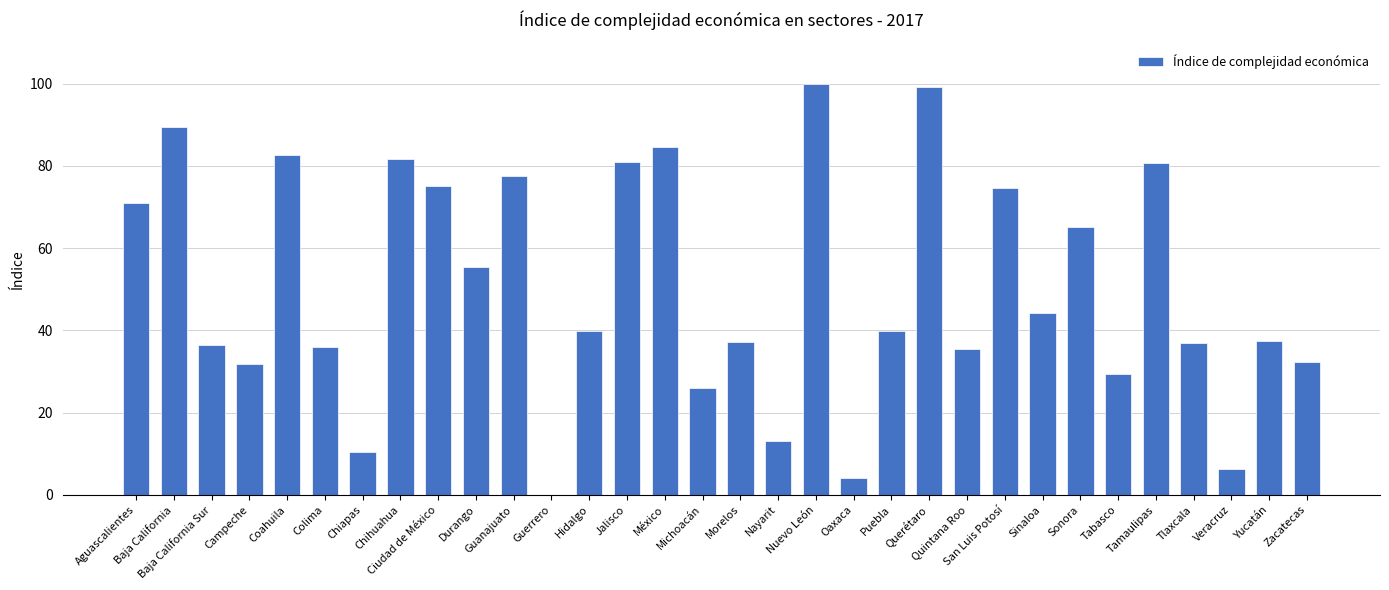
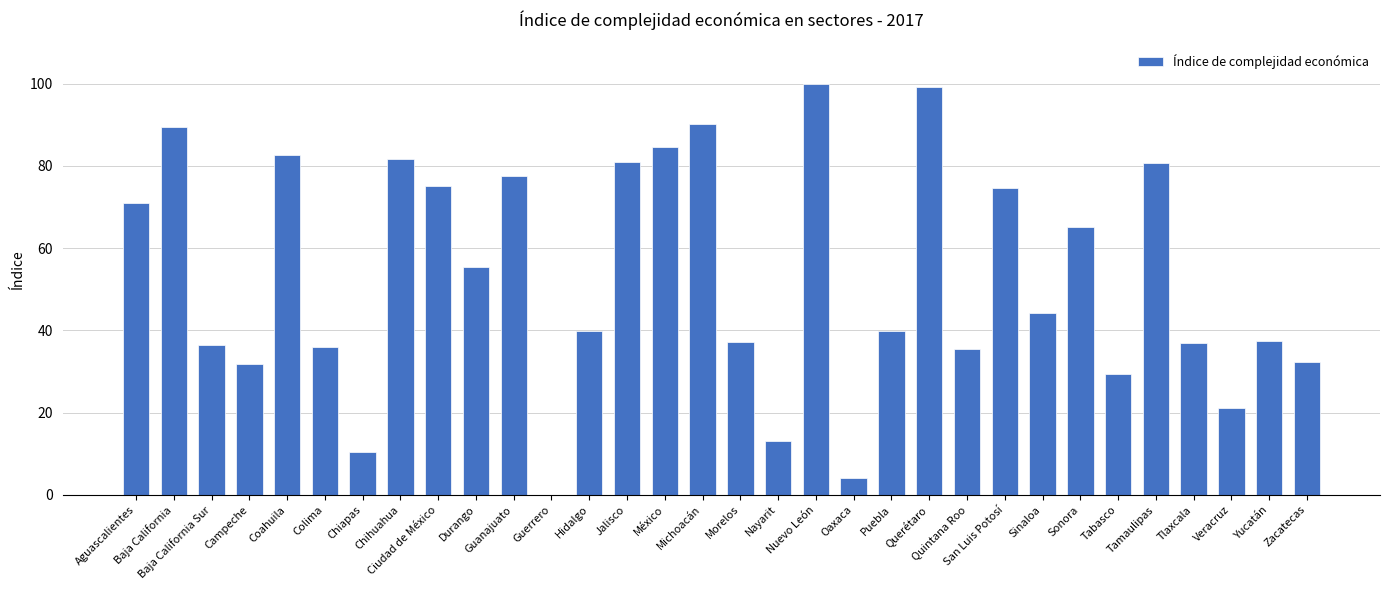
  {
    "Aguascalientes": 71,
    "Baja California": 89,
    "Baja California Sur": 36,
    "Campeche": 32,
    "Coahuila": 83,
    "Colima": 36,
    "Chiapas": 10,
    "Chihuahua": 82,
    "Ciudad de México": 75,
    "Durango": 55,
    "Guanajuato": 78,
    "Guerrero": 0,
    "Hidalgo": 40,
    "Jalisco": 81,
    "México": 85,
-   "Michoacán": 26,
+   "Michoacán": 90,
    "Morelos": 37,
    "Nayarit": 13,
    "Nuevo León": 100,
    "Oaxaca": 4,
    "Puebla": 40,
    "Querétaro": 99,
    "Quintana Roo": 36,
    "San Luis Potosí": 75,
    "Sinaloa": 44,
    "Sonora": 65,
    "Tabasco": 29,
    "Tamaulipas": 81,
    "Tlaxcala": 37,
-   "Veracruz": 6,
+   "Veracruz": 21,
    "Yucatán": 37,
    "Zacatecas": 32
  }
